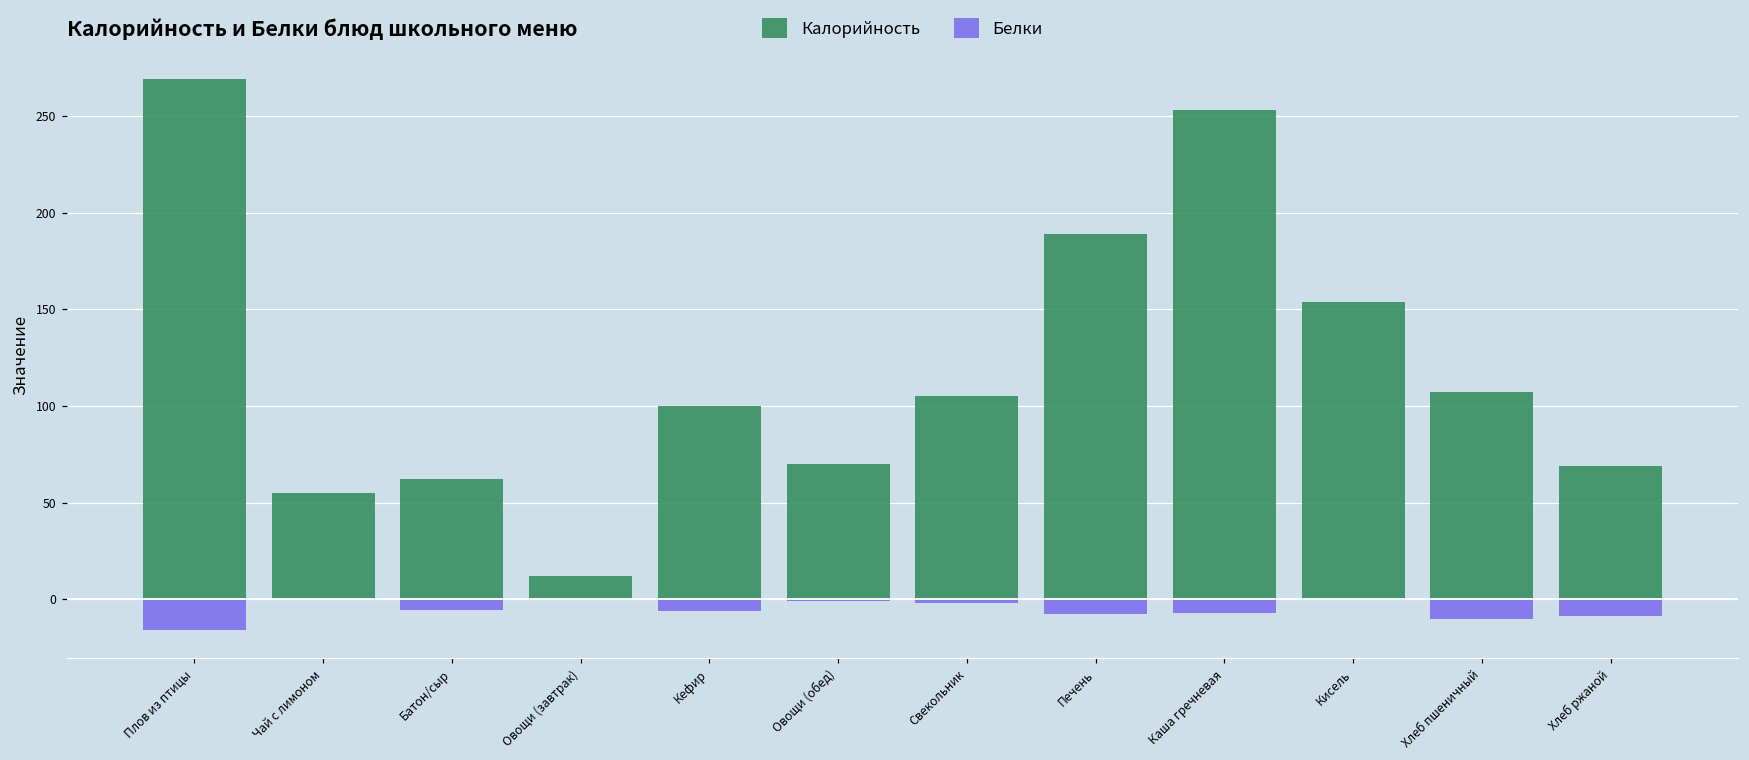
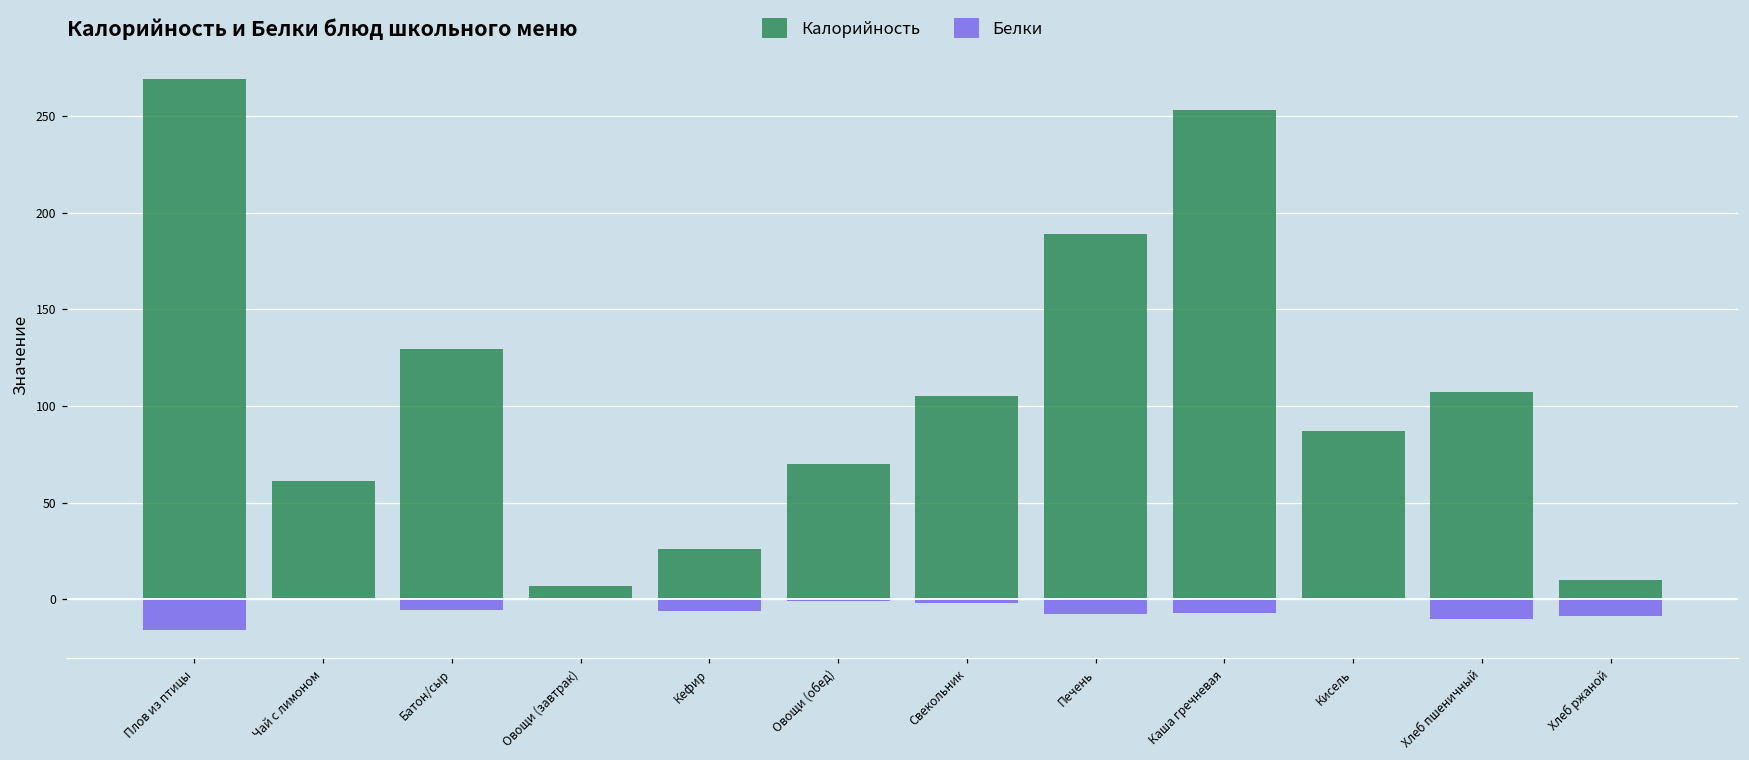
  {
    "Калорийность": {
      "Плов из птицы": 269,
-     "Чай с лимоном": 55,
-     "Батон/сыр": 62,
-     "Овощи (завтрак)": 12,
-     "Кефир": 100,
+     "Чай с лимоном": 61,
+     "Батон/сыр": 130,
+     "Овощи (завтрак)": 7,
+     "Кефир": 26,
      "Овощи (обед)": 70,
      "Свекольник": 105,
      "Печень": 189,
      "Каша гречневая": 253,
-     "Кисель": 154,
+     "Кисель": 87,
      "Хлеб пшеничный": 107,
-     "Хлеб ржаной": 69
+     "Хлеб ржаной": 10
    },
    "Белки": {
      "Плов из птицы": -16,
      "Батон/сыр": -6,
      "Кефир": -6,
      "Свекольник": -2,
      "Печень": -8,
      "Каша гречневая": -7,
      "Хлеб пшеничный": -10,
      "Хлеб ржаной": -9
    }
  }
